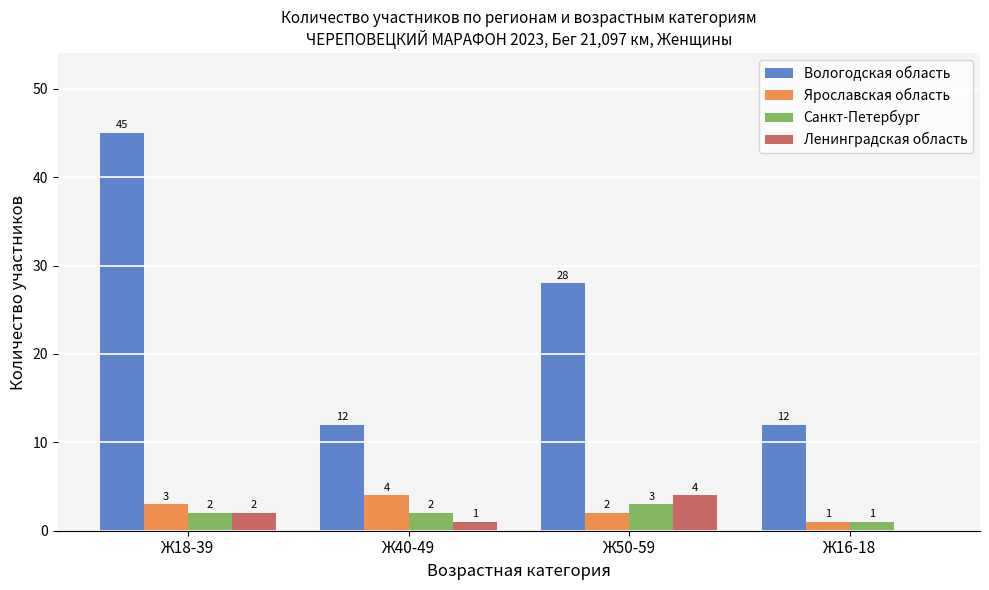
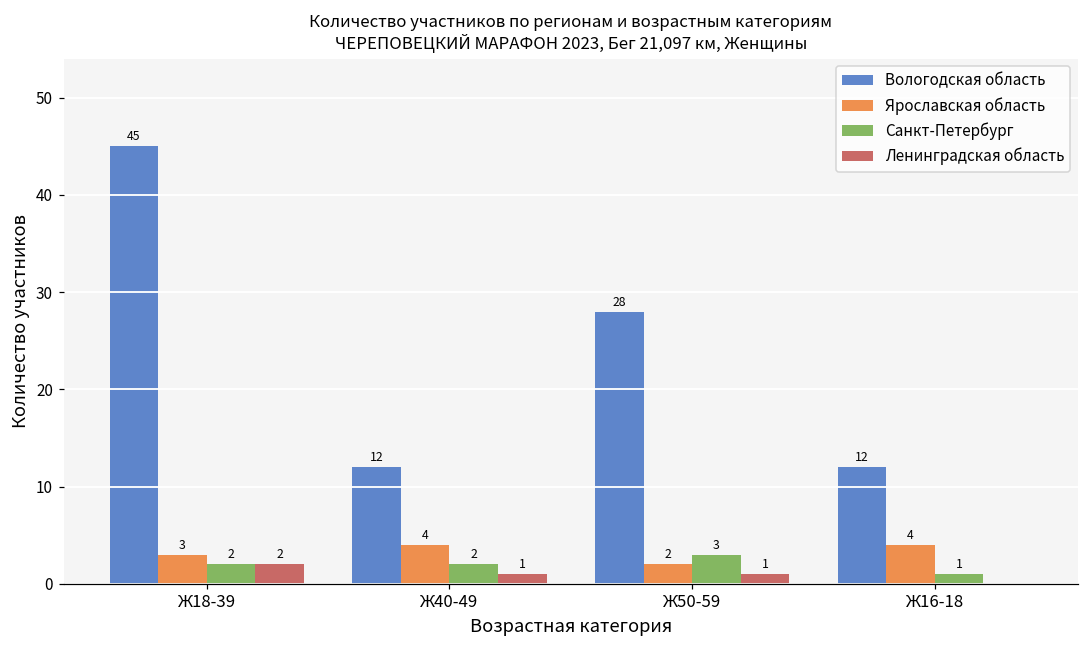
  {
    "Вологодская область": {
      "Ж18-39": 45,
      "Ж40-49": 12,
      "Ж50-59": 28,
      "Ж16-18": 12
    },
    "Ярославская область": {
      "Ж18-39": 3,
      "Ж40-49": 4,
      "Ж50-59": 2,
-     "Ж16-18": 1
+     "Ж16-18": 4
    },
    "Санкт-Петербург": {
      "Ж18-39": 2,
      "Ж40-49": 2,
      "Ж50-59": 3,
      "Ж16-18": 1
    },
    "Ленинградская область": {
      "Ж18-39": 2,
      "Ж40-49": 1,
-     "Ж50-59": 4
+     "Ж50-59": 1
    }
  }
